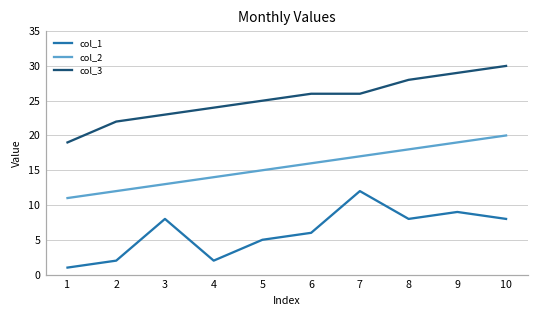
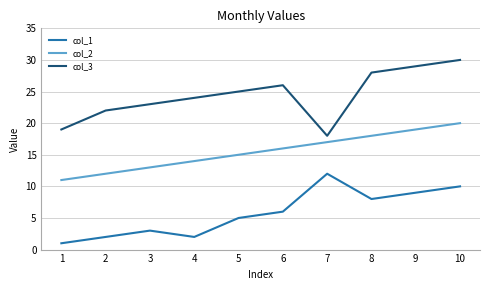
  {
    "col_1": {
      "1": 1,
      "2": 2,
-     "3": 8,
+     "3": 3,
      "4": 2,
      "5": 5,
      "6": 6,
      "7": 12,
      "8": 8,
      "9": 9,
-     "10": 8
+     "10": 10
    },
    "col_2": {
      "1": 11,
      "2": 12,
      "3": 13,
      "4": 14,
      "5": 15,
      "6": 16,
      "7": 17,
      "8": 18,
      "9": 19,
      "10": 20
    },
    "col_3": {
      "1": 19,
      "2": 22,
      "3": 23,
      "4": 24,
      "5": 25,
      "6": 26,
-     "7": 26,
+     "7": 18,
      "8": 28,
      "9": 29,
      "10": 30
    }
  }
